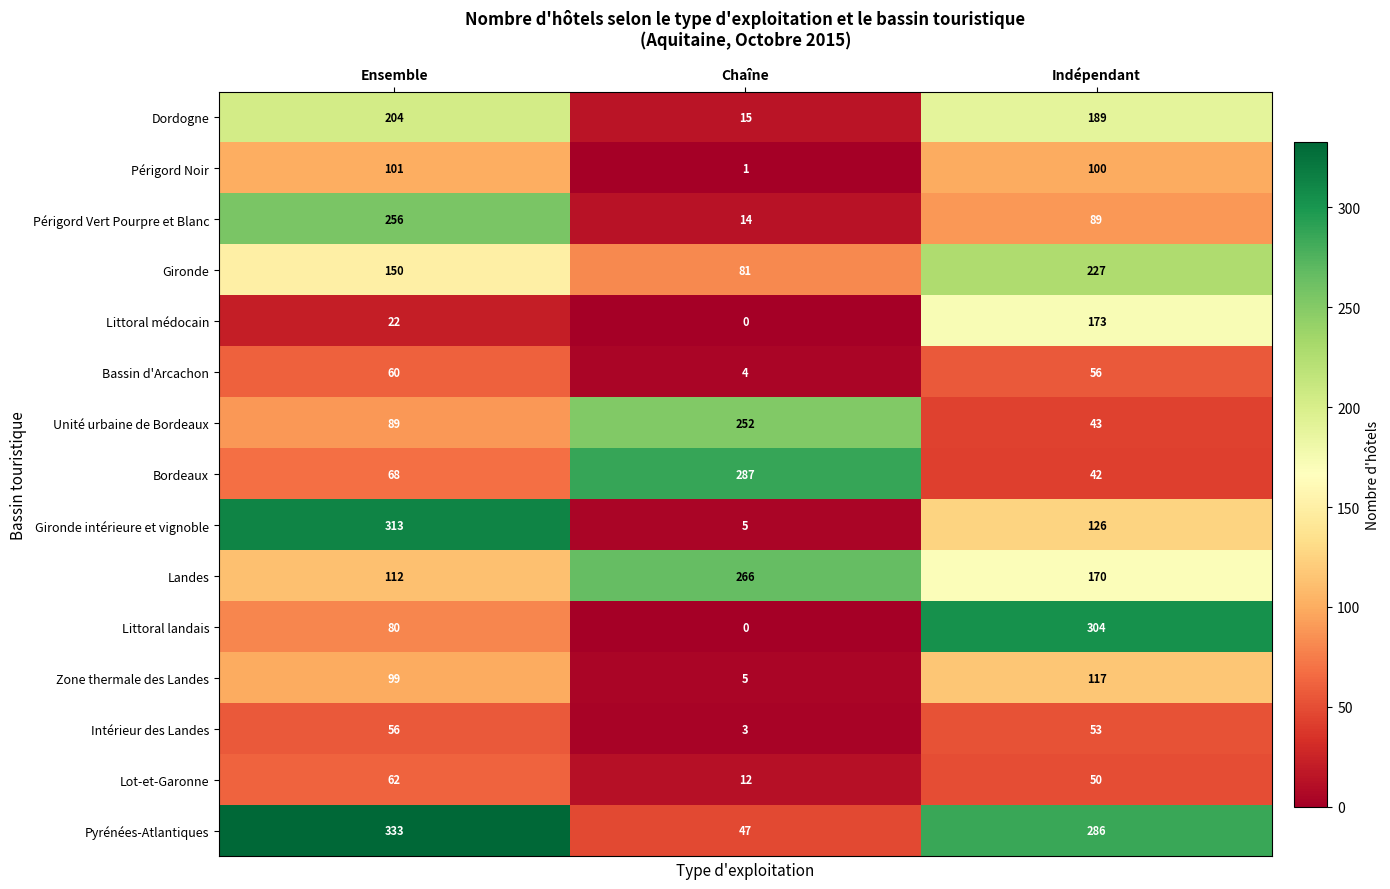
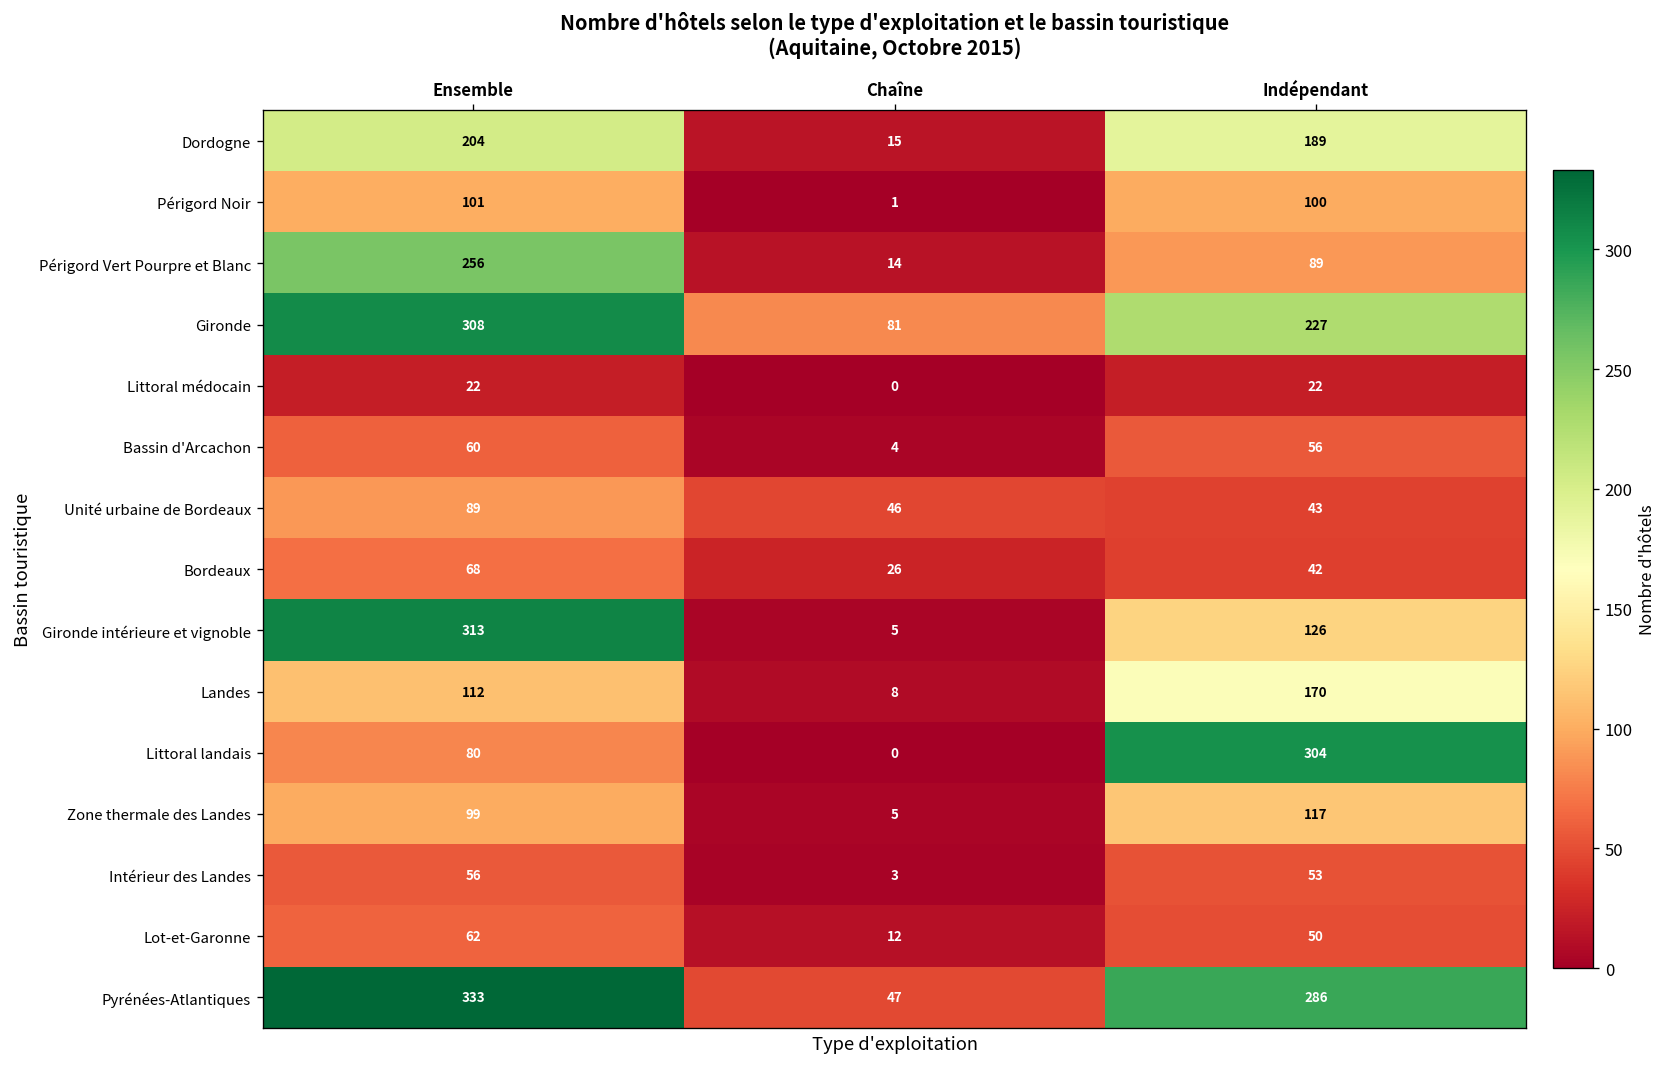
  {
    "Dordogne": {
      "Ensemble": 204,
      "Chaîne": 15,
      "Indépendant": 189
    },
    "Périgord Noir": {
      "Ensemble": 101,
      "Chaîne": 1,
      "Indépendant": 100
    },
    "Périgord Vert Pourpre et Blanc": {
      "Ensemble": 256,
      "Chaîne": 14,
      "Indépendant": 89
    },
    "Gironde": {
-     "Ensemble": 150,
+     "Ensemble": 308,
      "Chaîne": 81,
      "Indépendant": 227
    },
    "Littoral médocain": {
      "Ensemble": 22,
      "Chaîne": 0,
-     "Indépendant": 173
+     "Indépendant": 22
    },
    "Bassin d'Arcachon": {
      "Ensemble": 60,
      "Chaîne": 4,
      "Indépendant": 56
    },
    "Unité urbaine de Bordeaux": {
      "Ensemble": 89,
-     "Chaîne": 252,
+     "Chaîne": 46,
      "Indépendant": 43
    },
    "Bordeaux": {
      "Ensemble": 68,
-     "Chaîne": 287,
+     "Chaîne": 26,
      "Indépendant": 42
    },
    "Gironde intérieure et vignoble": {
      "Ensemble": 313,
      "Chaîne": 5,
      "Indépendant": 126
    },
    "Landes": {
      "Ensemble": 112,
-     "Chaîne": 266,
+     "Chaîne": 8,
      "Indépendant": 170
    },
    "Littoral landais": {
      "Ensemble": 80,
      "Chaîne": 0,
      "Indépendant": 304
    },
    "Zone thermale des Landes": {
      "Ensemble": 99,
      "Chaîne": 5,
      "Indépendant": 117
    },
    "Intérieur des Landes": {
      "Ensemble": 56,
      "Chaîne": 3,
      "Indépendant": 53
    },
    "Lot-et-Garonne": {
      "Ensemble": 62,
      "Chaîne": 12,
      "Indépendant": 50
    },
    "Pyrénées-Atlantiques": {
      "Ensemble": 333,
      "Chaîne": 47,
      "Indépendant": 286
    }
  }
